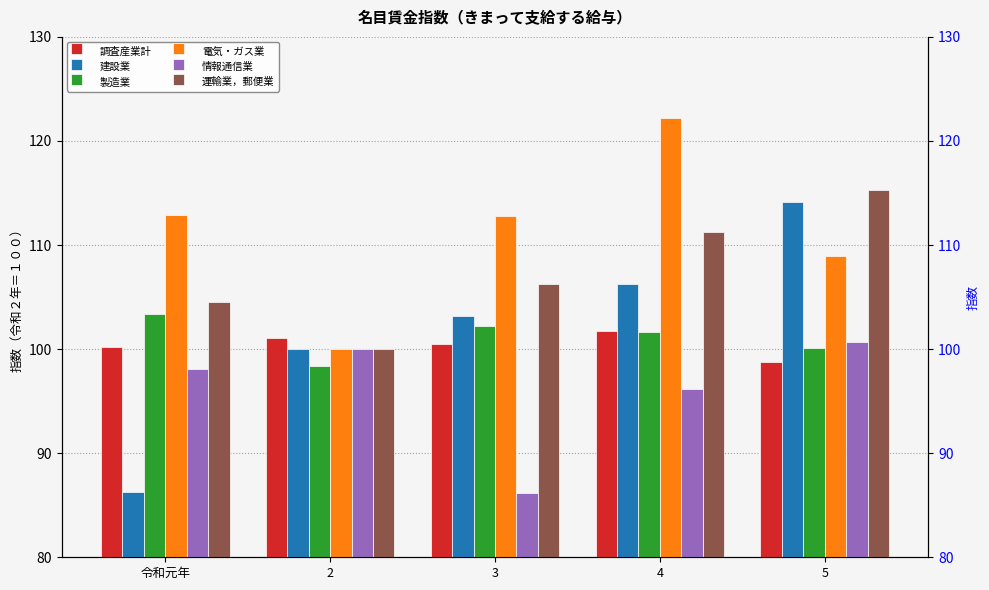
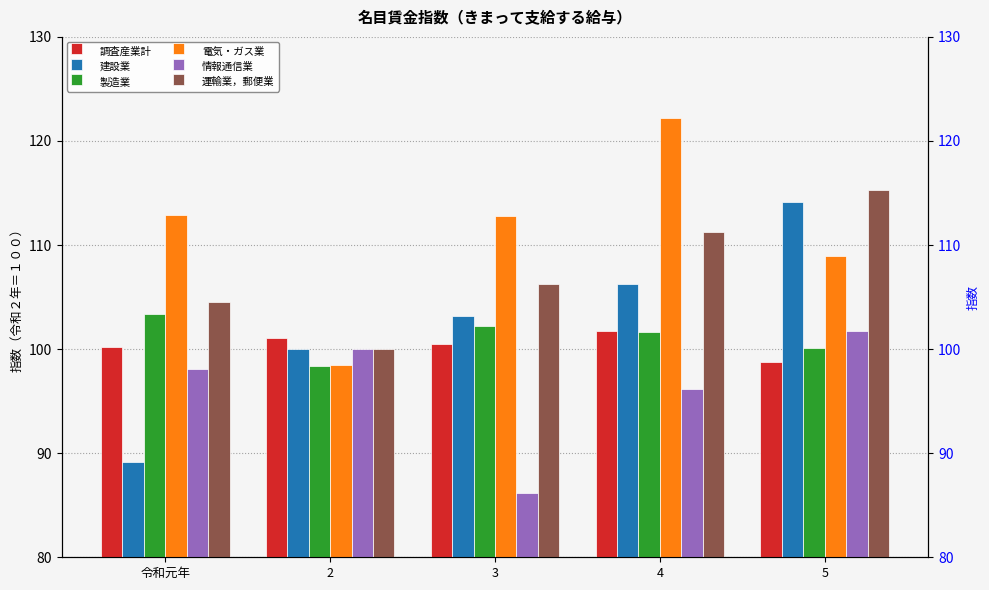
  {
    "調査産業計": {
      "令和元年": 100.2,
      "2": 101.1,
      "3": 100.5,
      "4": 101.7,
      "5": 98.8
    },
    "建設業": {
-     "令和元年": 86.3,
+     "令和元年": 89.2,
      "2": 100.0,
      "3": 103.2,
      "4": 106.3,
      "5": 114.1
    },
    "製造業": {
      "令和元年": 103.4,
      "2": 98.4,
      "3": 102.2,
      "4": 101.6,
      "5": 100.1
    },
    "電気・ガス業": {
      "令和元年": 112.9,
-     "2": 100.0,
+     "2": 98.5,
      "3": 112.8,
      "4": 122.2,
      "5": 108.9
    },
    "情報通信業": {
      "令和元年": 98.1,
      "2": 100.0,
      "3": 86.2,
      "4": 96.2,
-     "5": 100.7
+     "5": 101.7
    },
    "運輸業，郵便業": {
      "令和元年": 104.5,
      "2": 100.0,
      "3": 106.3,
      "4": 111.3,
      "5": 115.3
    }
  }
